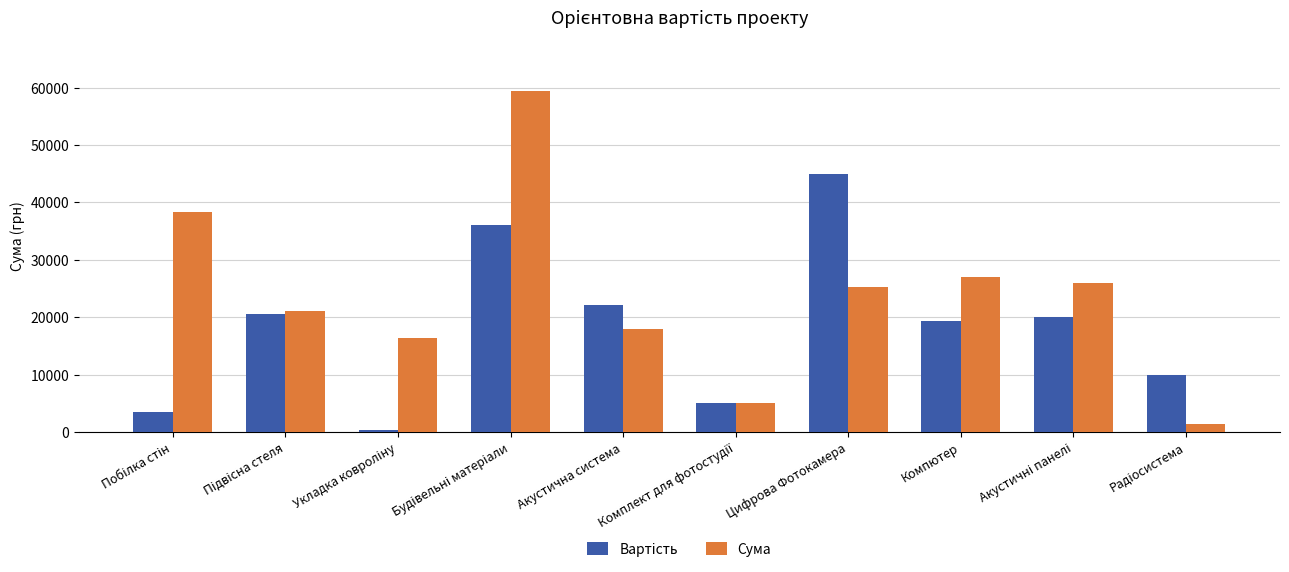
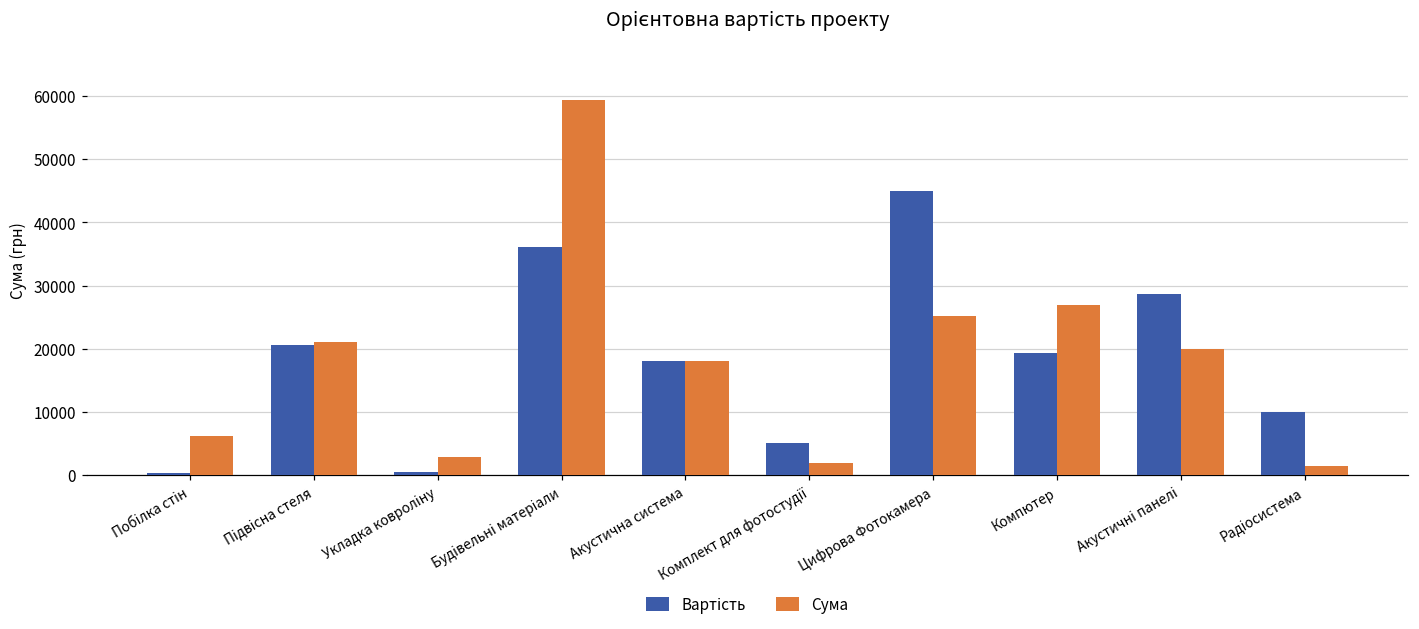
  {
    "Вартість": {
-     "Побілка стін": 3000,
+     "Побілка стін": 0,
      "Підвісна стеля": 21000,
      "Будівельні матеріали": 36000,
-     "Акустична система": 22000,
+     "Акустична система": 18000,
      "Комплект для фотостудії": 5000,
      "Цифрова Фотокамера": 45000,
      "Компютер": 19000,
-     "Акустичні панелі": 20000,
+     "Акустичні панелі": 29000,
      "Радіосистема": 10000
    },
    "Сума": {
-     "Побілка стін": 38000,
+     "Побілка стін": 6000,
      "Підвісна стеля": 21000,
-     "Укладка ковроліну": 16000,
+     "Укладка ковроліну": 3000,
      "Будівельні матеріали": 59000,
      "Акустична система": 18000,
-     "Комплект для фотостудії": 5000,
+     "Комплект для фотостудії": 2000,
      "Цифрова Фотокамера": 25000,
      "Компютер": 27000,
-     "Акустичні панелі": 26000,
+     "Акустичні панелі": 20000,
      "Радіосистема": 1000
    }
  }
